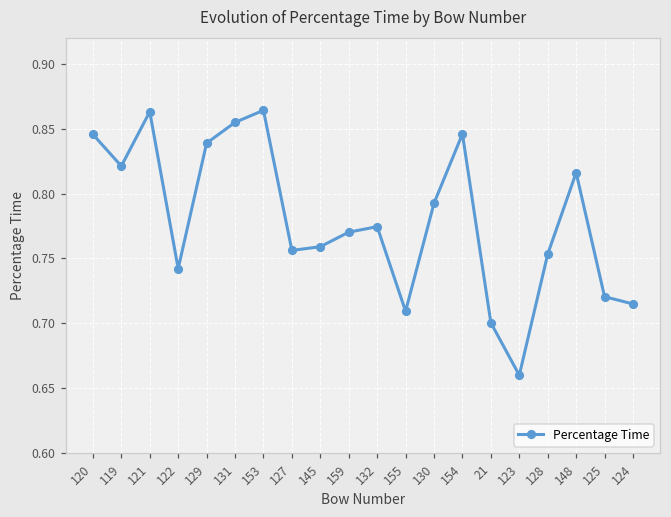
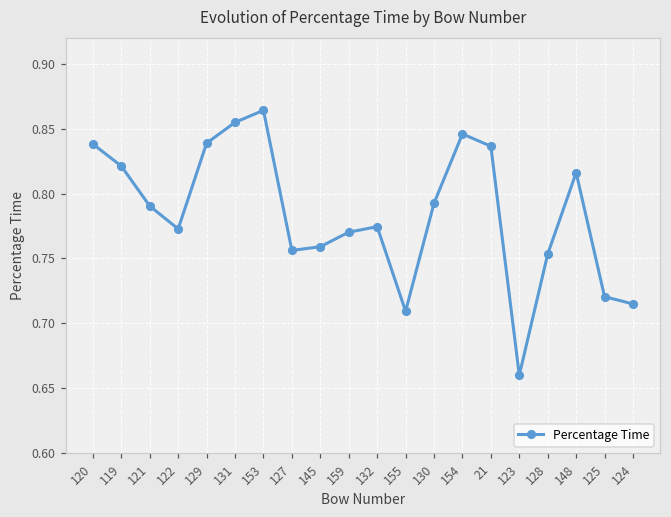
  {
-   "120": 0.846,
+   "120": 0.838,
    "119": 0.821,
-   "121": 0.863,
-   "122": 0.742,
+   "121": 0.790,
+   "122": 0.773,
    "129": 0.839,
    "131": 0.855,
    "153": 0.864,
    "127": 0.756,
    "145": 0.759,
    "159": 0.770,
    "132": 0.775,
    "155": 0.709,
    "130": 0.793,
    "154": 0.846,
-   "21": 0.700,
+   "21": 0.837,
    "123": 0.660,
    "128": 0.753,
    "148": 0.816,
    "125": 0.720,
    "124": 0.715
  }
